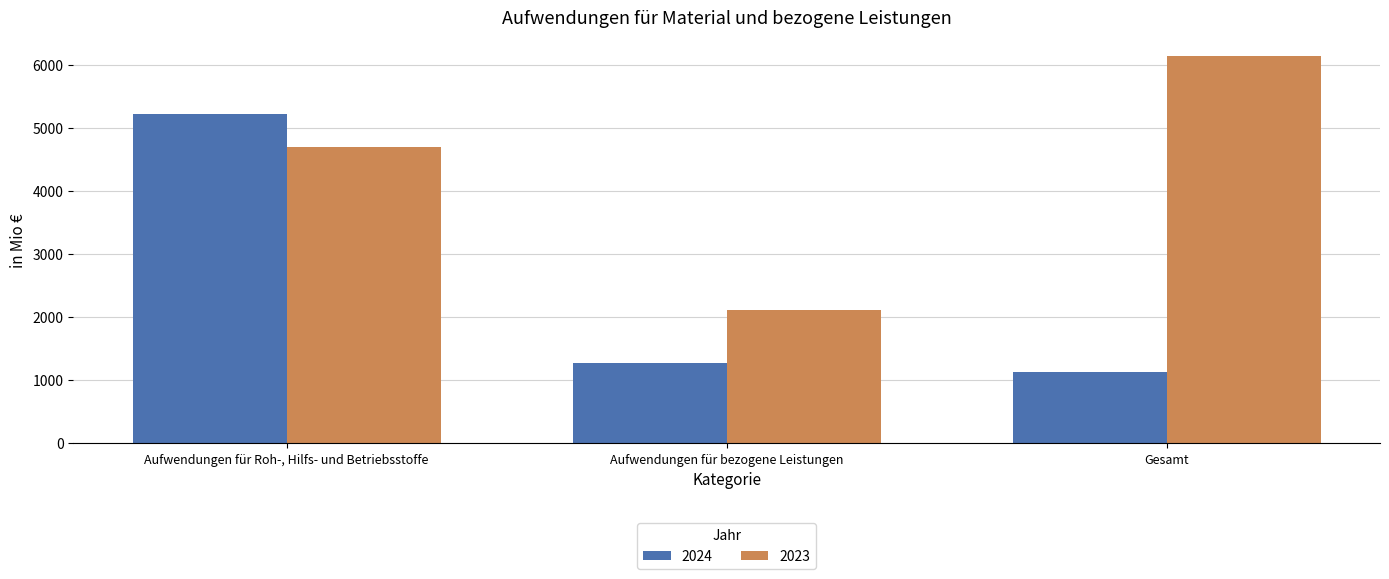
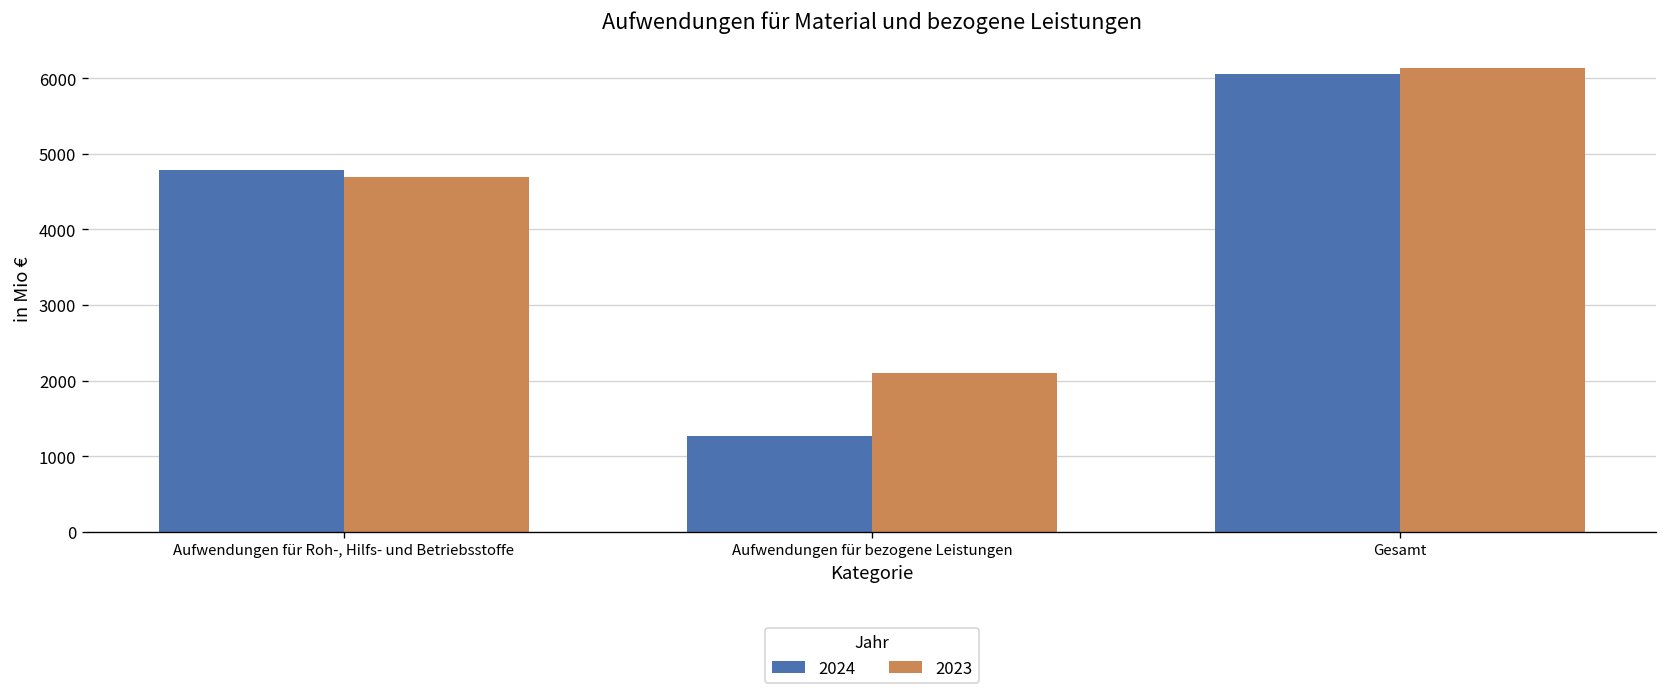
  {
    "2024": {
-     "Aufwendungen für Roh-, Hilfs- und Betriebsstoffe": 5200,
+     "Aufwendungen für Roh-, Hilfs- und Betriebsstoffe": 4800,
      "Aufwendungen für bezogene Leistungen": 1300,
-     "Gesamt": 1100
+     "Gesamt": 6100
    },
    "2023": {
      "Aufwendungen für Roh-, Hilfs- und Betriebsstoffe": 4700,
      "Aufwendungen für bezogene Leistungen": 2100,
      "Gesamt": 6100
    }
  }
